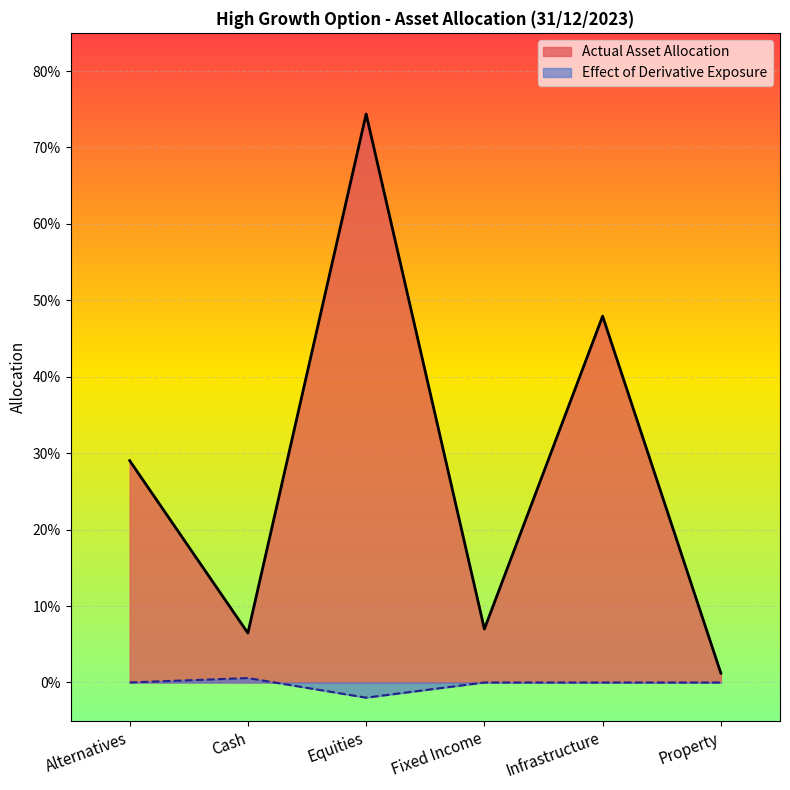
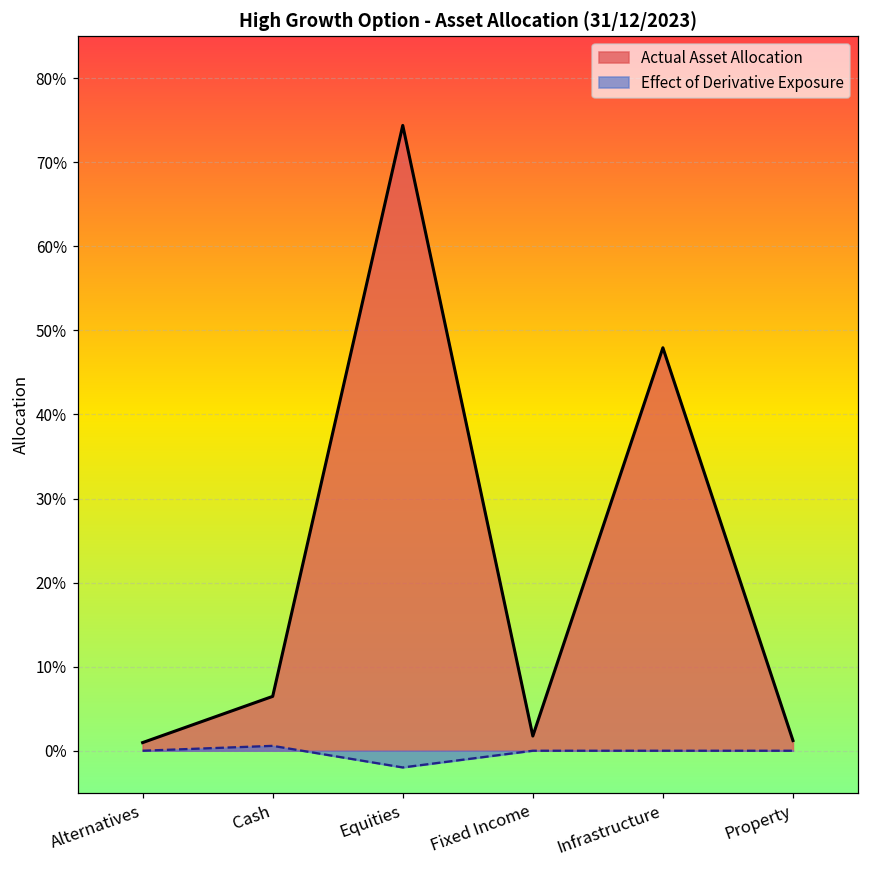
  {
    "Actual Asset Allocation": {
-     "Alternatives": "29%",
+     "Alternatives": "1%",
      "Cash": "6%",
      "Equities": "74%",
-     "Fixed Income": "7%",
+     "Fixed Income": "2%",
      "Infrastructure": "48%",
      "Property": "1%"
    }
  }
